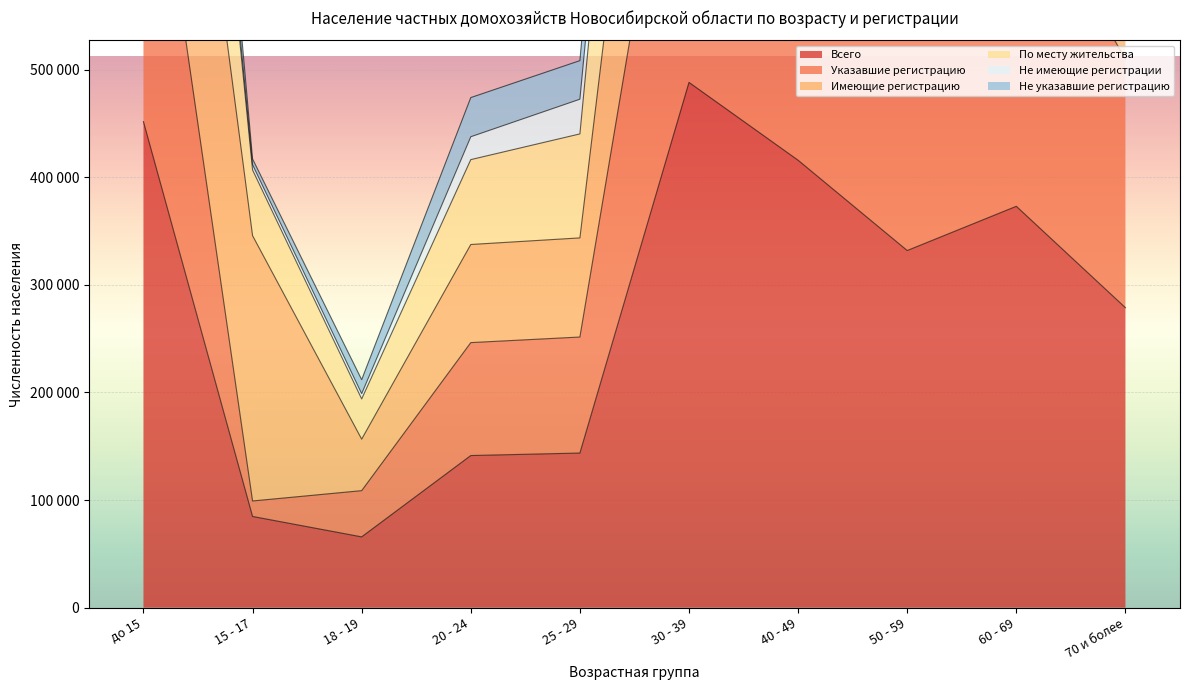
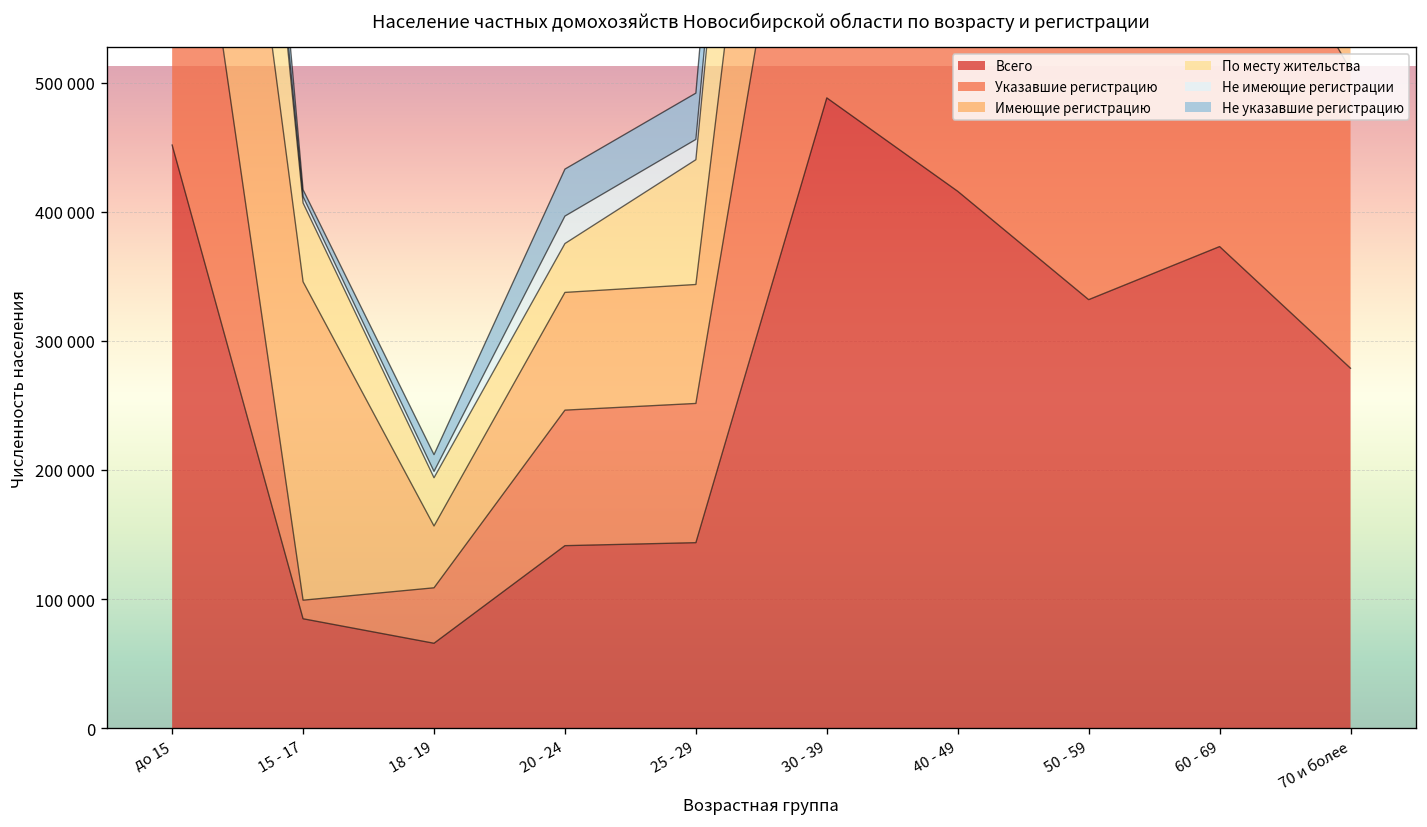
  {
    "Всего": {
      "до 15": 452000,
      "15 - 17": 85000,
      "18 - 19": 66000,
      "20 - 24": 141000,
      "25 - 29": 144000,
      "30 - 39": 488000,
      "40 - 49": 416000,
      "50 - 59": 332000,
      "60 - 69": 373000,
      "70 и более": 279000
    },
    "Указавшие регистрацию": {
      "15 - 17": 14000,
      "18 - 19": 43000,
      "20 - 24": 105000,
      "25 - 29": 108000
    },
    "Имеющие регистрацию": {
      "15 - 17": 247000,
      "18 - 19": 48000,
      "20 - 24": 91000,
      "25 - 29": 92000
    },
    "По месту жительства": {
      "15 - 17": 61000,
      "18 - 19": 37000,
-     "20 - 24": 79000,
+     "20 - 24": 38000,
      "25 - 29": 97000
    },
    "Не имеющие регистрации": {
      "15 - 17": 5000,
      "18 - 19": 5000,
      "20 - 24": 21000,
-     "25 - 29": 32000
+     "25 - 29": 16000
    },
    "Не указавшие регистрацию": {
      "15 - 17": 5000,
      "18 - 19": 13000,
      "20 - 24": 36000,
      "25 - 29": 36000
    }
  }
